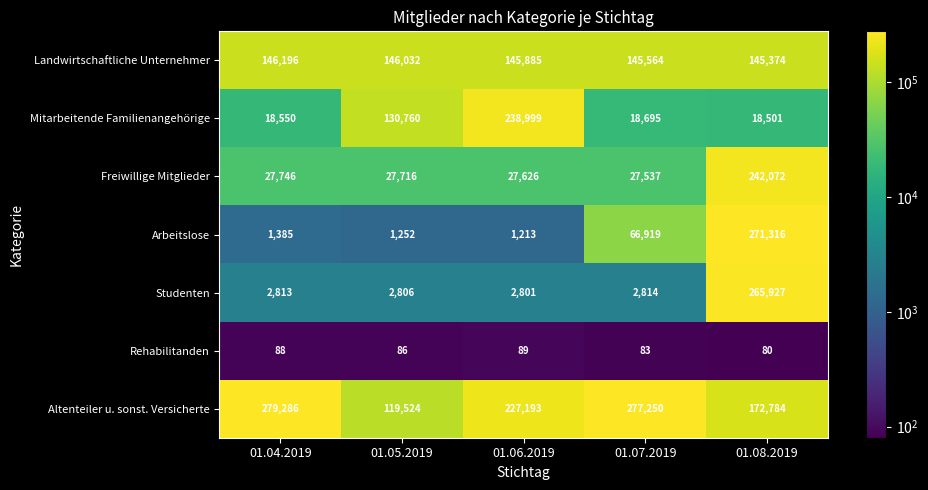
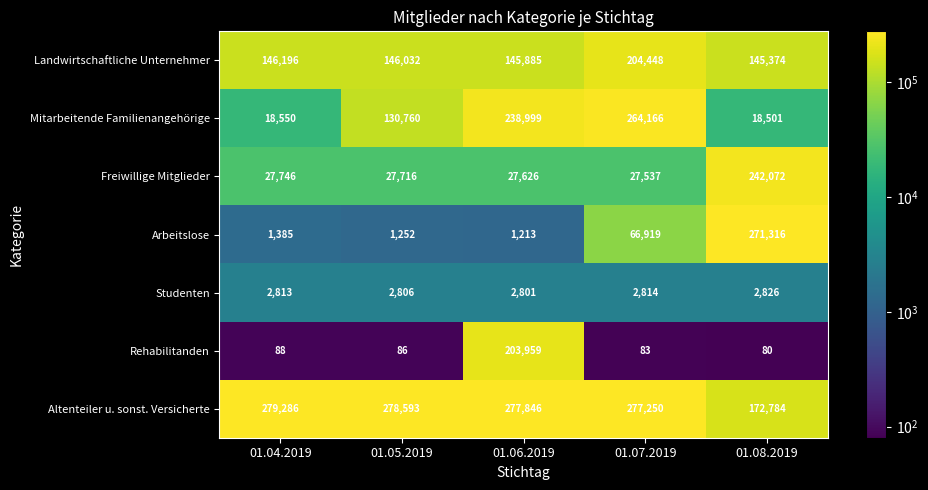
  {
    "Landwirtschaftliche Unternehmer": {
      "01.04.2019": "146,196",
      "01.05.2019": "146,032",
      "01.06.2019": "145,885",
-     "01.07.2019": "145,564",
+     "01.07.2019": "204,448",
      "01.08.2019": "145,374"
    },
    "Mitarbeitende Familienangehörige": {
      "01.04.2019": "18,550",
      "01.05.2019": "130,760",
      "01.06.2019": "238,999",
-     "01.07.2019": "18,695",
+     "01.07.2019": "264,166",
      "01.08.2019": "18,501"
    },
    "Freiwillige Mitglieder": {
      "01.04.2019": "27,746",
      "01.05.2019": "27,716",
      "01.06.2019": "27,626",
      "01.07.2019": "27,537",
      "01.08.2019": "242,072"
    },
    "Arbeitslose": {
      "01.04.2019": "1,385",
      "01.05.2019": "1,252",
      "01.06.2019": "1,213",
      "01.07.2019": "66,919",
      "01.08.2019": "271,316"
    },
    "Studenten": {
      "01.04.2019": "2,813",
      "01.05.2019": "2,806",
      "01.06.2019": "2,801",
      "01.07.2019": "2,814",
-     "01.08.2019": "265,927"
+     "01.08.2019": "2,826"
    },
    "Rehabilitanden": {
      "01.04.2019": "88",
      "01.05.2019": "86",
-     "01.06.2019": "89",
+     "01.06.2019": "203,959",
      "01.07.2019": "83",
      "01.08.2019": "80"
    },
    "Altenteiler u. sonst. Versicherte": {
      "01.04.2019": "279,286",
-     "01.05.2019": "119,524",
-     "01.06.2019": "227,193",
+     "01.05.2019": "278,593",
+     "01.06.2019": "277,846",
      "01.07.2019": "277,250",
      "01.08.2019": "172,784"
    }
  }
